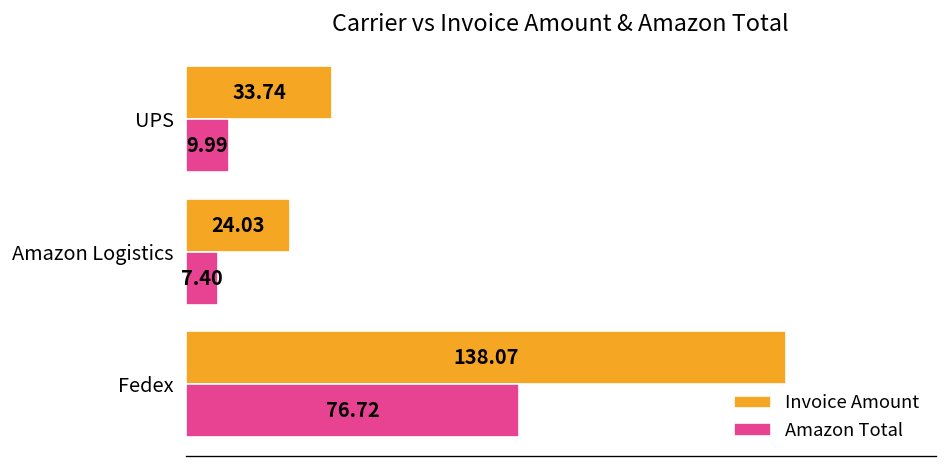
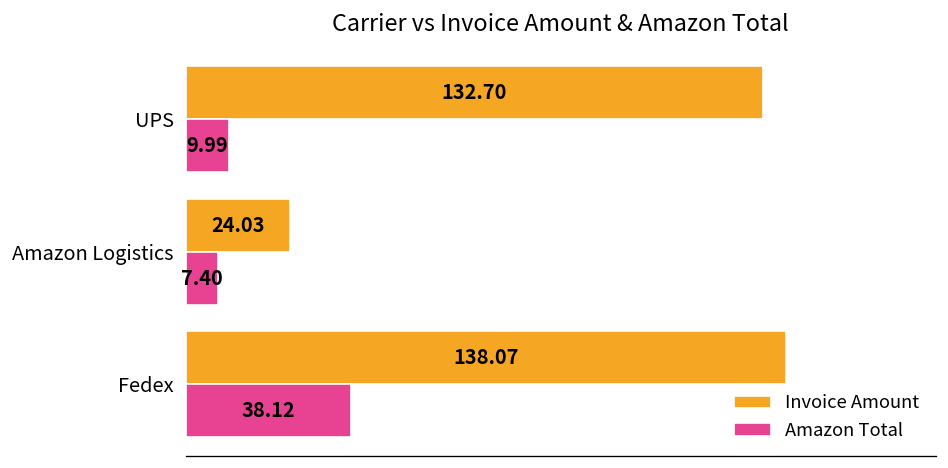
  {
    "Invoice Amount": {
-     "UPS": 33.74,
+     "UPS": 132.70,
      "Amazon Logistics": 24.03,
      "Fedex": 138.07
    },
    "Amazon Total": {
      "UPS": 9.99,
      "Amazon Logistics": 7.40,
-     "Fedex": 76.72
+     "Fedex": 38.12
    }
  }
